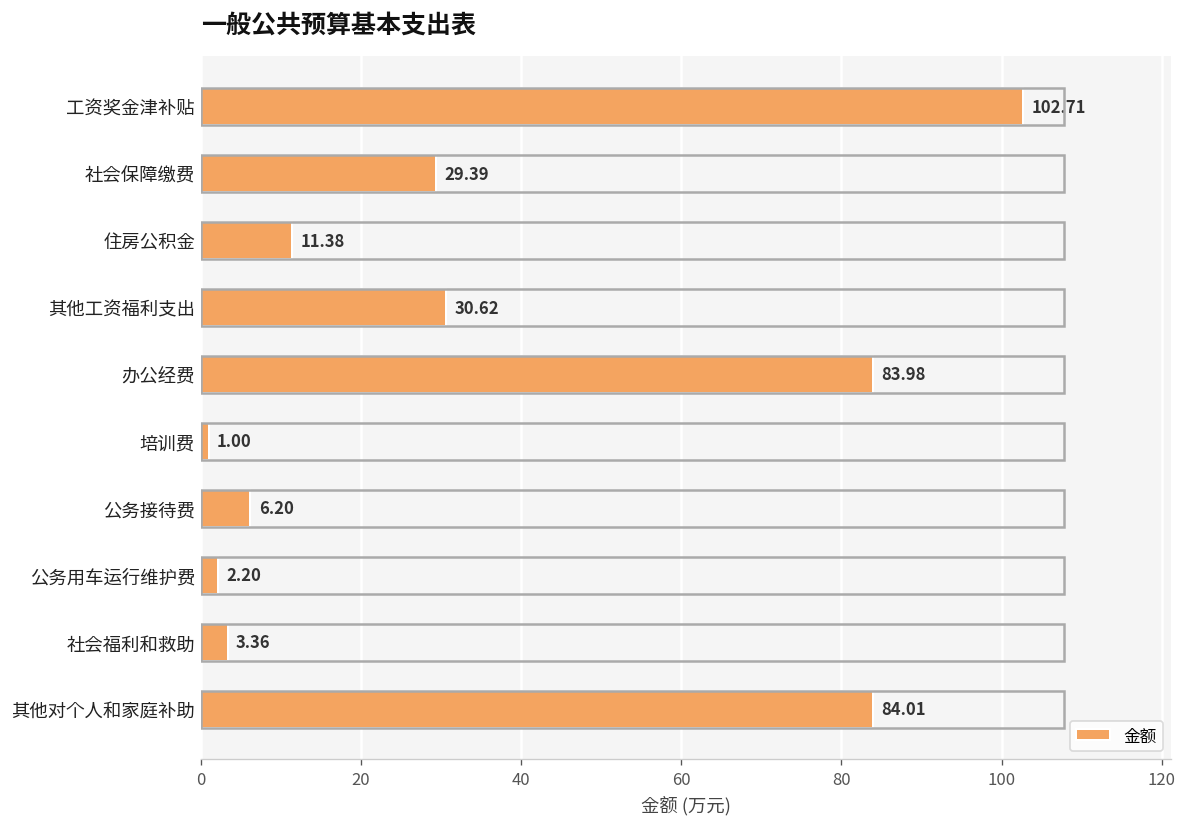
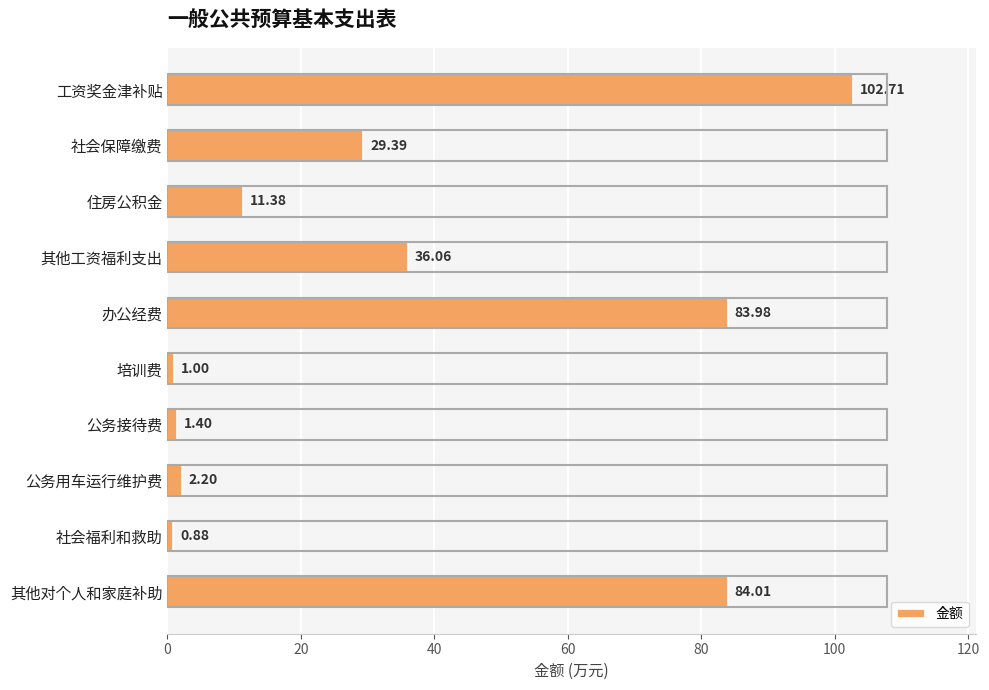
  {
    "工资奖金津补贴": 102.71,
    "社会保障缴费": 29.39,
    "住房公积金": 11.38,
-   "其他工资福利支出": 30.62,
+   "其他工资福利支出": 36.06,
    "办公经费": 83.98,
    "培训费": 1.00,
-   "公务接待费": 6.20,
+   "公务接待费": 1.40,
    "公务用车运行维护费": 2.20,
-   "社会福利和救助": 3.36,
+   "社会福利和救助": 0.88,
    "其他对个人和家庭补助": 84.01
  }
